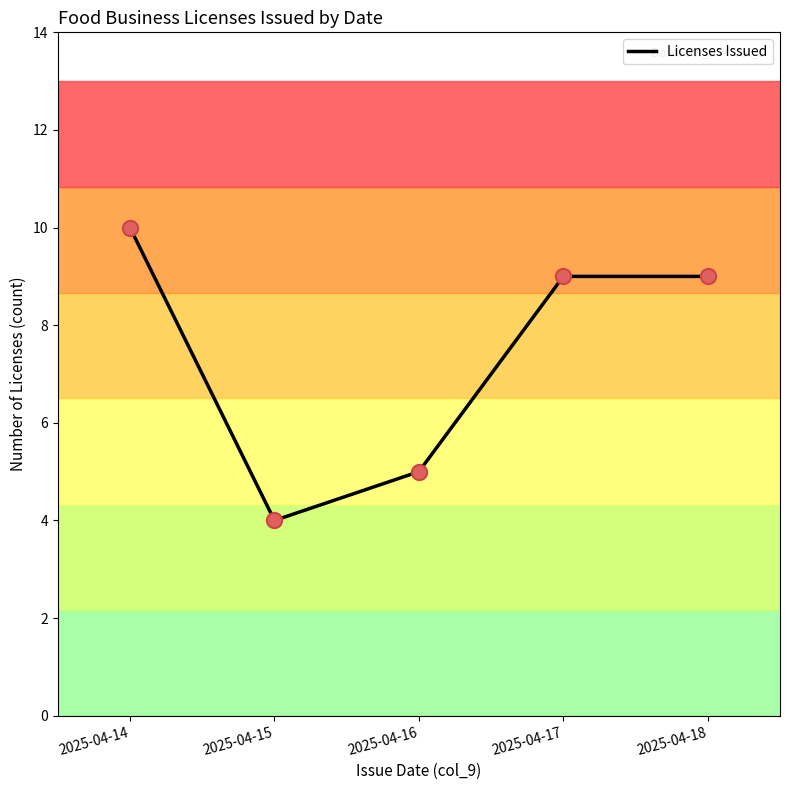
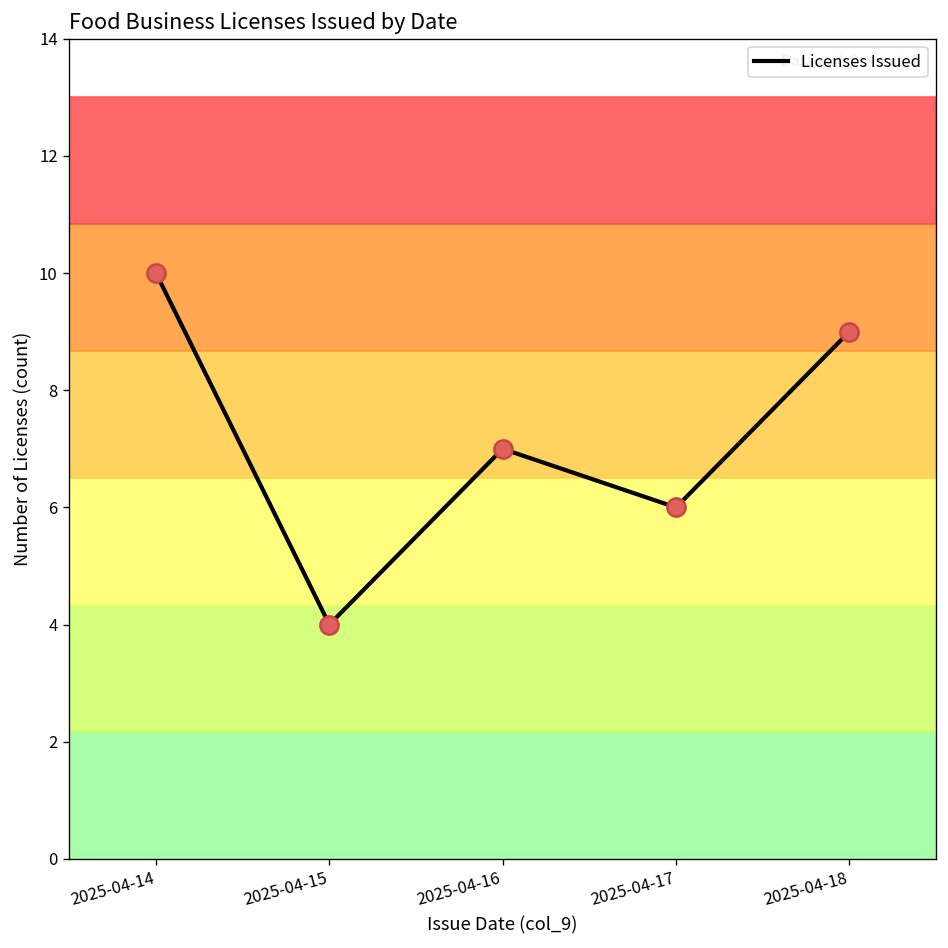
  {
    "2025-04-14": 10,
    "2025-04-15": 4,
-   "2025-04-16": 5,
-   "2025-04-17": 9,
+   "2025-04-16": 7,
+   "2025-04-17": 6,
    "2025-04-18": 9
  }
